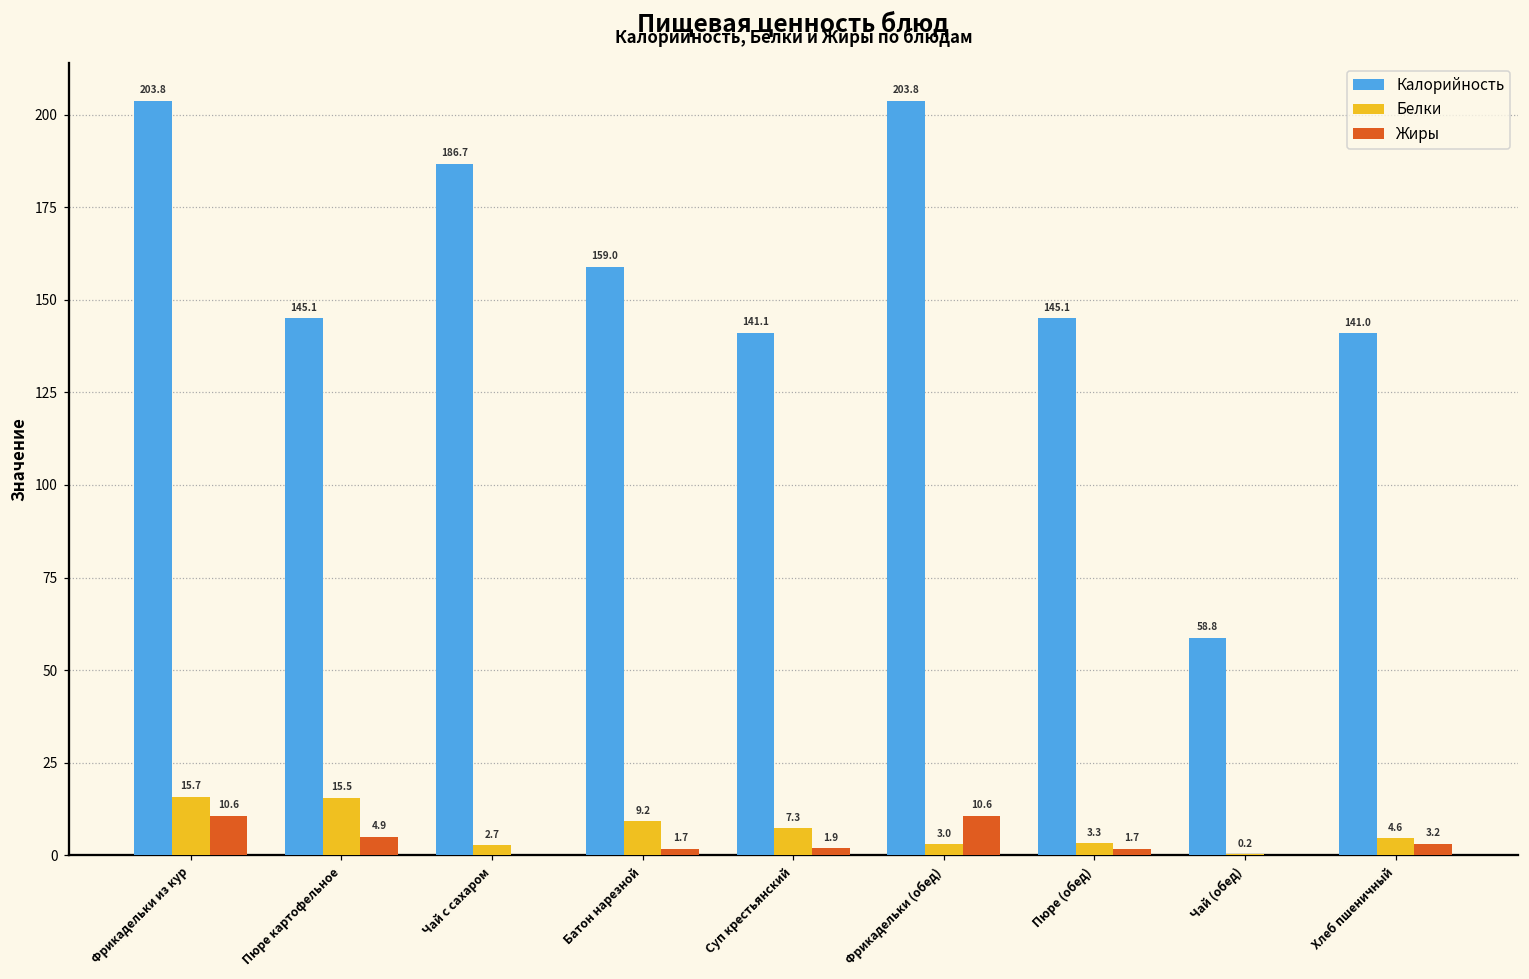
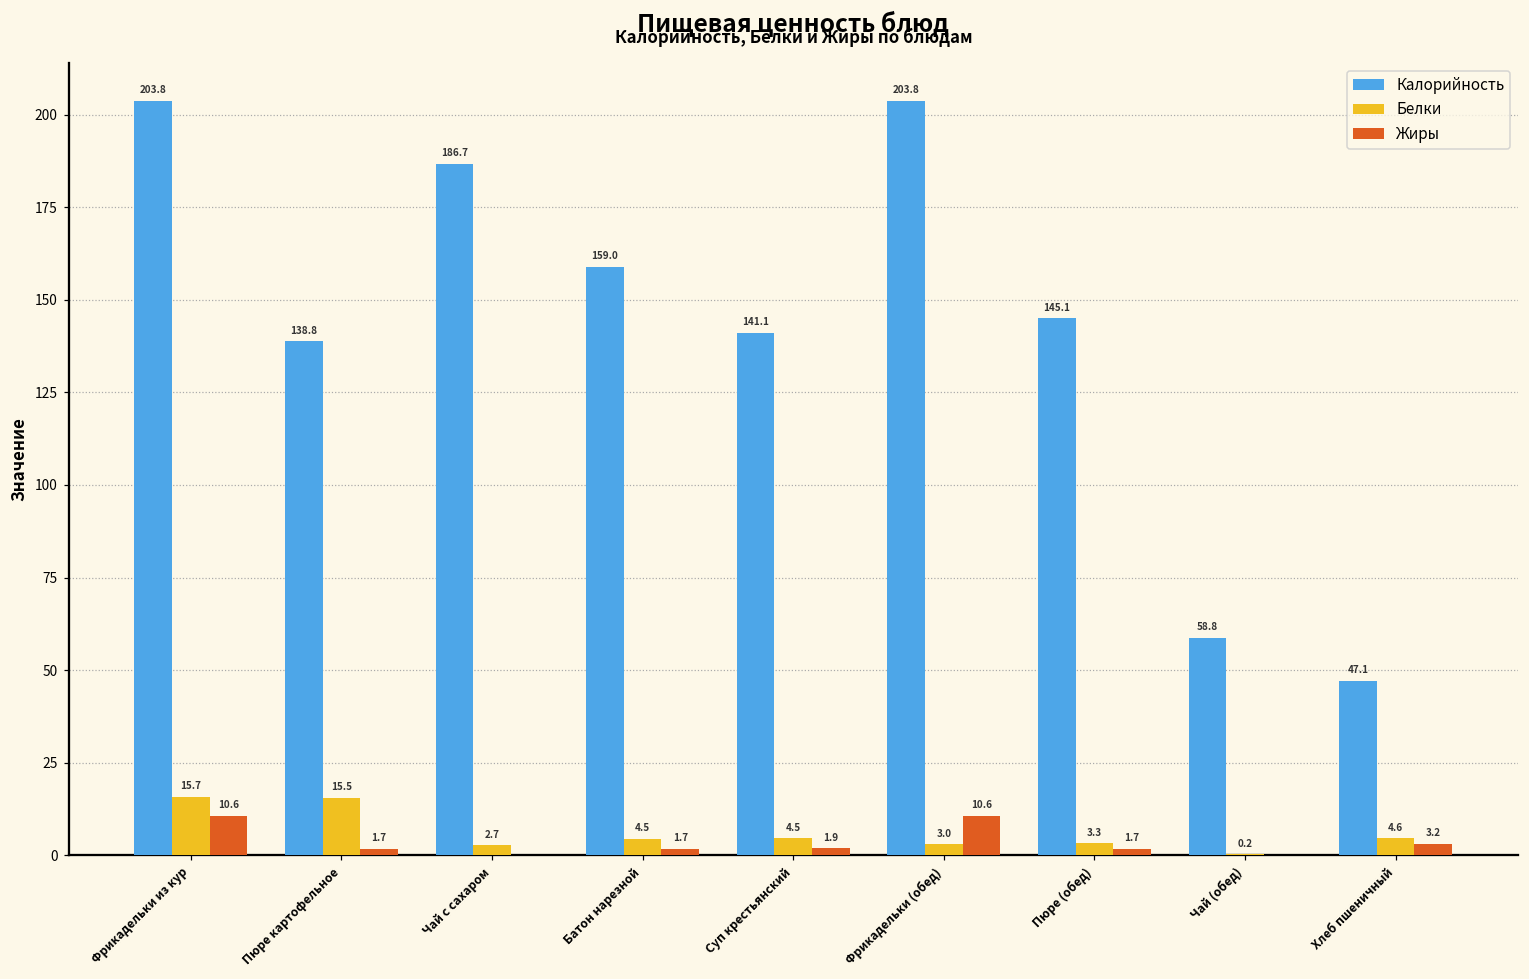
  {
    "Калорийность": {
      "Фрикадельки из кур": 203.8,
-     "Пюре картофельное": 145.1,
+     "Пюре картофельное": 138.8,
      "Чай с сахаром": 186.7,
      "Батон нарезной": 159.0,
      "Суп крестьянский": 141.1,
      "Фрикадельки (обед)": 203.8,
      "Пюре (обед)": 145.1,
      "Чай (обед)": 58.8,
-     "Хлеб пшеничный": 141.0
+     "Хлеб пшеничный": 47.1
    },
    "Белки": {
      "Фрикадельки из кур": 15.7,
      "Пюре картофельное": 15.5,
      "Чай с сахаром": 2.7,
-     "Батон нарезной": 9.2,
-     "Суп крестьянский": 7.3,
+     "Батон нарезной": 4.5,
+     "Суп крестьянский": 4.5,
      "Фрикадельки (обед)": 3.0,
      "Пюре (обед)": 3.3,
      "Чай (обед)": 0.2,
      "Хлеб пшеничный": 4.6
    },
    "Жиры": {
      "Фрикадельки из кур": 10.6,
-     "Пюре картофельное": 4.9,
+     "Пюре картофельное": 1.7,
      "Батон нарезной": 1.7,
      "Суп крестьянский": 1.9,
      "Фрикадельки (обед)": 10.6,
      "Пюре (обед)": 1.7,
      "Хлеб пшеничный": 3.2
    }
  }
